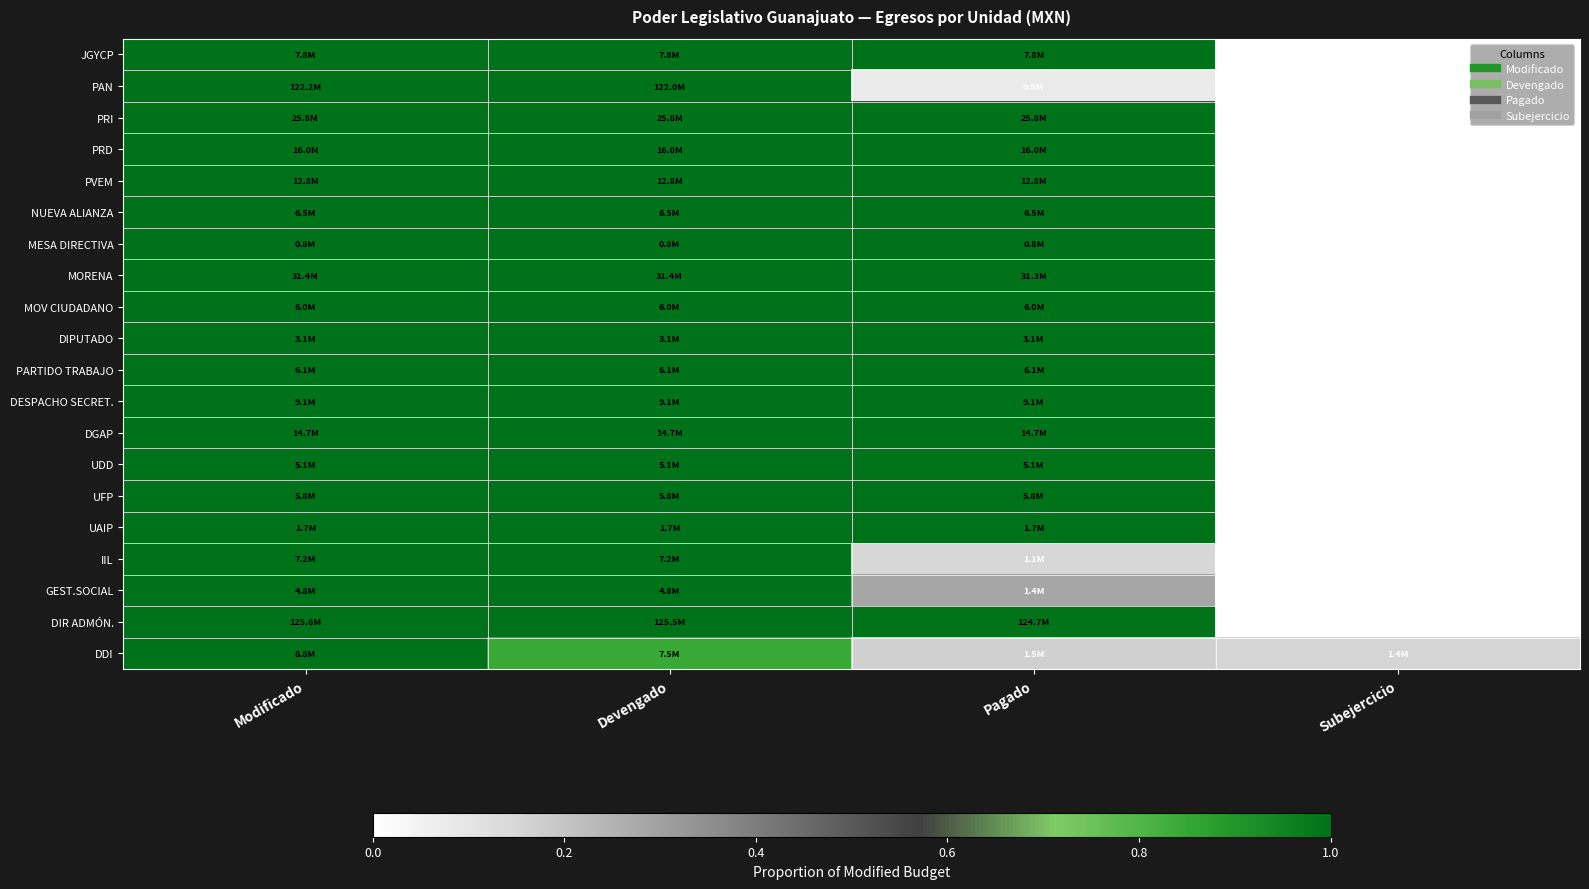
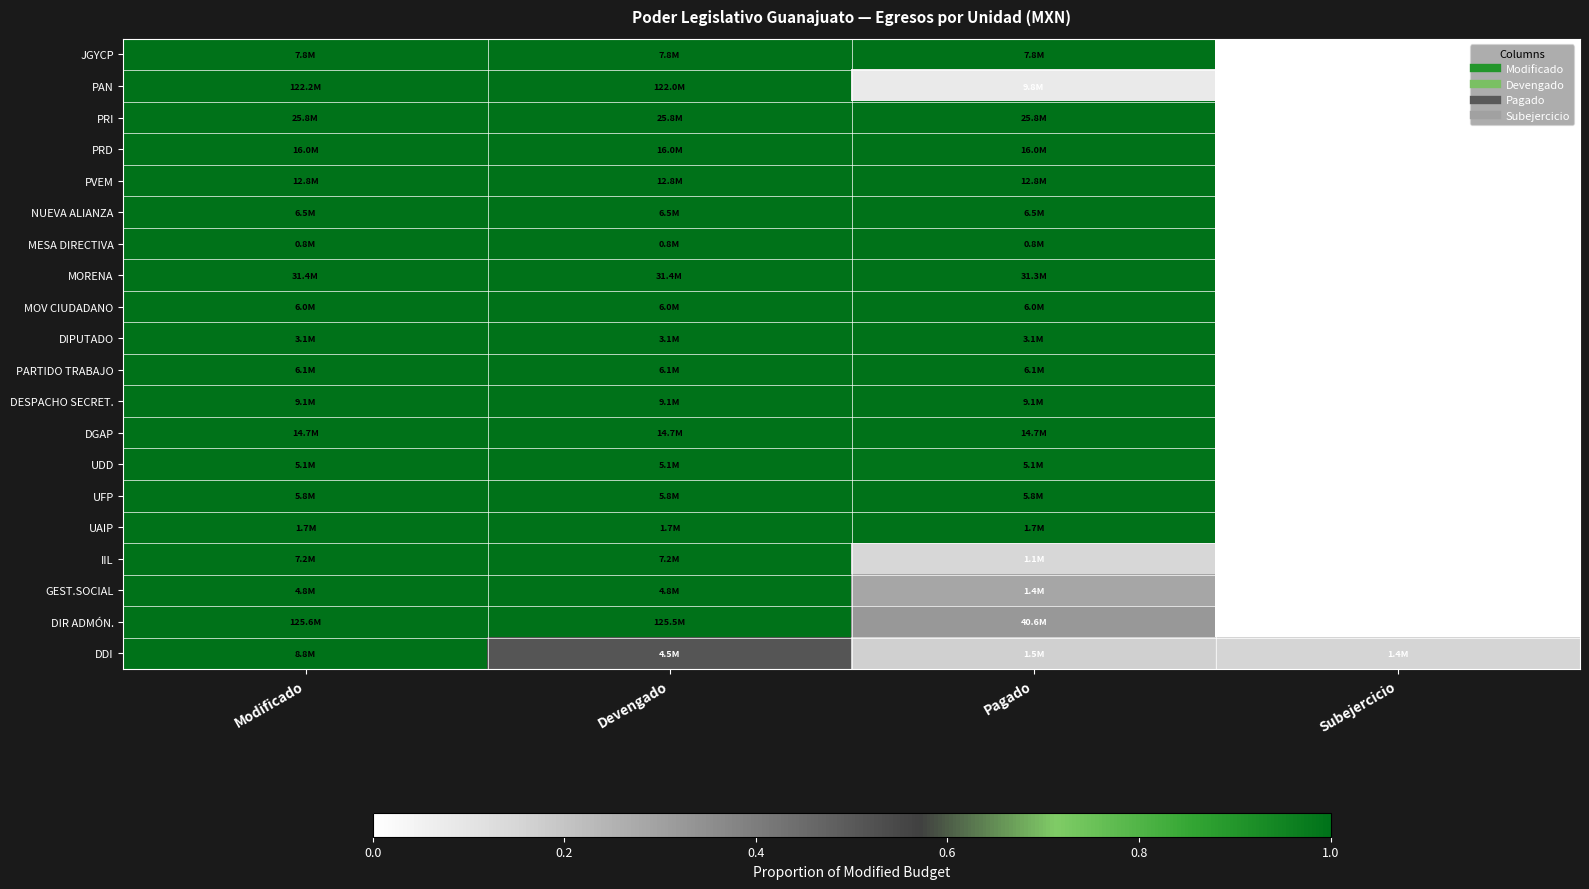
  {
    "JGYCP": {
      "Modificado": "7.8M",
      "Devengado": "7.8M",
      "Pagado": "7.8M"
    },
    "PAN": {
      "Modificado": "122.2M",
      "Devengado": "122.0M"
    },
    "PRI": {
      "Modificado": "25.8M",
      "Devengado": "25.8M",
      "Pagado": "25.8M"
    },
    "PRD": {
      "Modificado": "16.0M",
      "Devengado": "16.0M",
      "Pagado": "16.0M"
    },
    "PVEM": {
      "Modificado": "12.8M",
      "Devengado": "12.8M",
      "Pagado": "12.8M"
    },
    "NUEVA ALIANZA": {
      "Modificado": "6.5M",
      "Devengado": "6.5M",
      "Pagado": "6.5M"
    },
    "MESA DIRECTIVA": {
      "Modificado": "0.8M",
      "Devengado": "0.8M",
      "Pagado": "0.8M"
    },
    "MORENA": {
      "Modificado": "31.4M",
      "Devengado": "31.4M",
      "Pagado": "31.3M"
    },
    "MOV CIUDADANO": {
      "Modificado": "6.0M",
      "Devengado": "6.0M",
      "Pagado": "6.0M"
    },
    "DIPUTADO": {
      "Modificado": "3.1M",
      "Devengado": "3.1M",
      "Pagado": "3.1M"
    },
    "PARTIDO TRABAJO": {
      "Modificado": "6.1M",
      "Devengado": "6.1M",
      "Pagado": "6.1M"
    },
    "DESPACHO SECRET.": {
      "Modificado": "9.1M",
      "Devengado": "9.1M",
      "Pagado": "9.1M"
    },
    "DGAP": {
      "Modificado": "14.7M",
      "Devengado": "14.7M",
      "Pagado": "14.7M"
    },
    "UDD": {
      "Modificado": "5.1M",
      "Devengado": "5.1M",
      "Pagado": "5.1M"
    },
    "UFP": {
      "Modificado": "5.8M",
      "Devengado": "5.8M",
      "Pagado": "5.8M"
    },
    "UAIP": {
      "Modificado": "1.7M",
      "Devengado": "1.7M",
      "Pagado": "1.7M"
    },
    "IIL": {
      "Modificado": "7.2M",
      "Devengado": "7.2M"
    },
    "GEST.SOCIAL": {
      "Modificado": "4.8M",
      "Devengado": "4.8M",
      "Pagado": "1.4M"
    },
    "DIR ADMÓN.": {
      "Modificado": "125.6M",
      "Devengado": "125.5M",
-     "Pagado": "124.7M"
+     "Pagado": "40.6M"
    },
    "DDI": {
      "Modificado": "8.8M",
-     "Devengado": "7.5M"
+     "Devengado": "4.5M"
    }
  }
